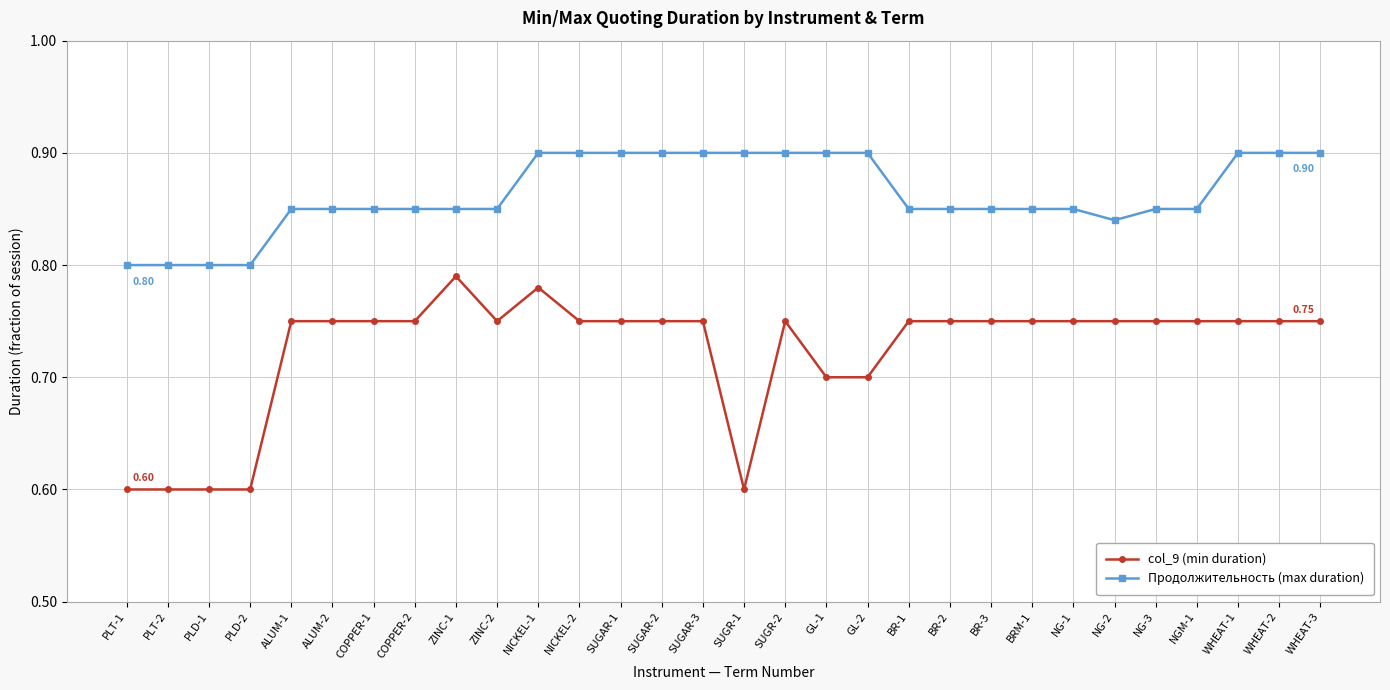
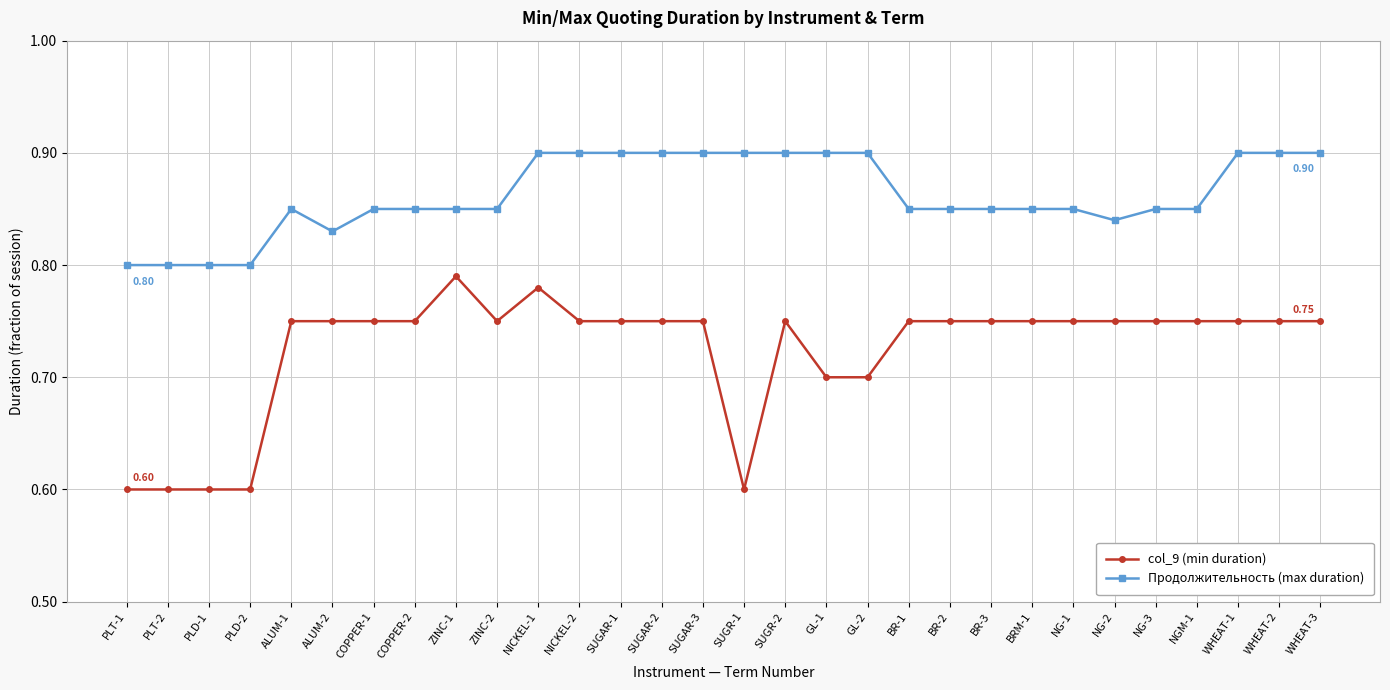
  {
    "col_9 (min duration)": {
      "PLT-1": 0.60,
      "WHEAT-3": 0.75
    },
    "Продолжительность (max duration)": {
      "PLD-1": 0.80,
      "PLD-2": 0.80,
      "ALUM-1": 0.85,
-     "ALUM-2": 0.85,
+     "ALUM-2": 0.83,
      "COPPER-1": 0.85,
      "COPPER-2": 0.85,
      "ZINC-1": 0.85,
      "ZINC-2": 0.85,
      "NICKEL-1": 0.90,
      "NICKEL-2": 0.90,
      "SUGAR-1": 0.90,
      "SUGAR-2": 0.90,
      "SUGAR-3": 0.90,
      "SUGR-1": 0.90,
      "SUGR-2": 0.90,
      "GL-1": 0.90,
      "GL-2": 0.90,
      "BR-1": 0.85,
      "BR-2": 0.85,
      "BR-3": 0.85,
      "BRM-1": 0.85,
      "NG-1": 0.85,
      "NG-2": 0.84,
      "NG-3": 0.85,
      "NGM-1": 0.85,
      "WHEAT-1": 0.90
    }
  }
